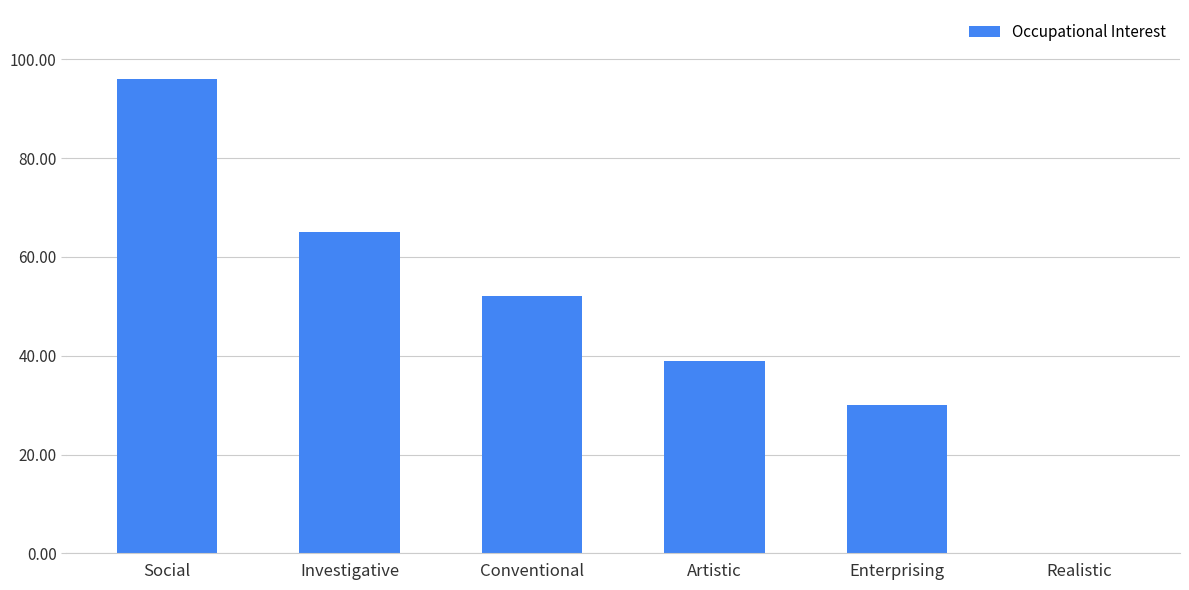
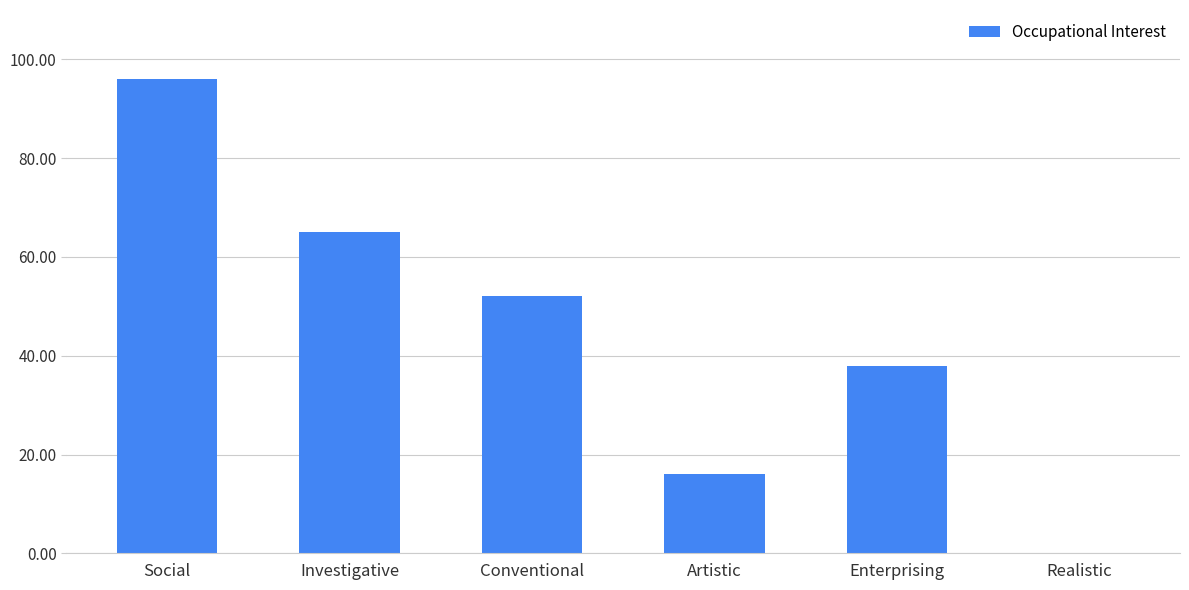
  {
    "Social": 96,
    "Investigative": 65,
    "Conventional": 52,
-   "Artistic": 39,
-   "Enterprising": 30,
+   "Artistic": 16,
+   "Enterprising": 38,
    "Realistic": 0
  }
